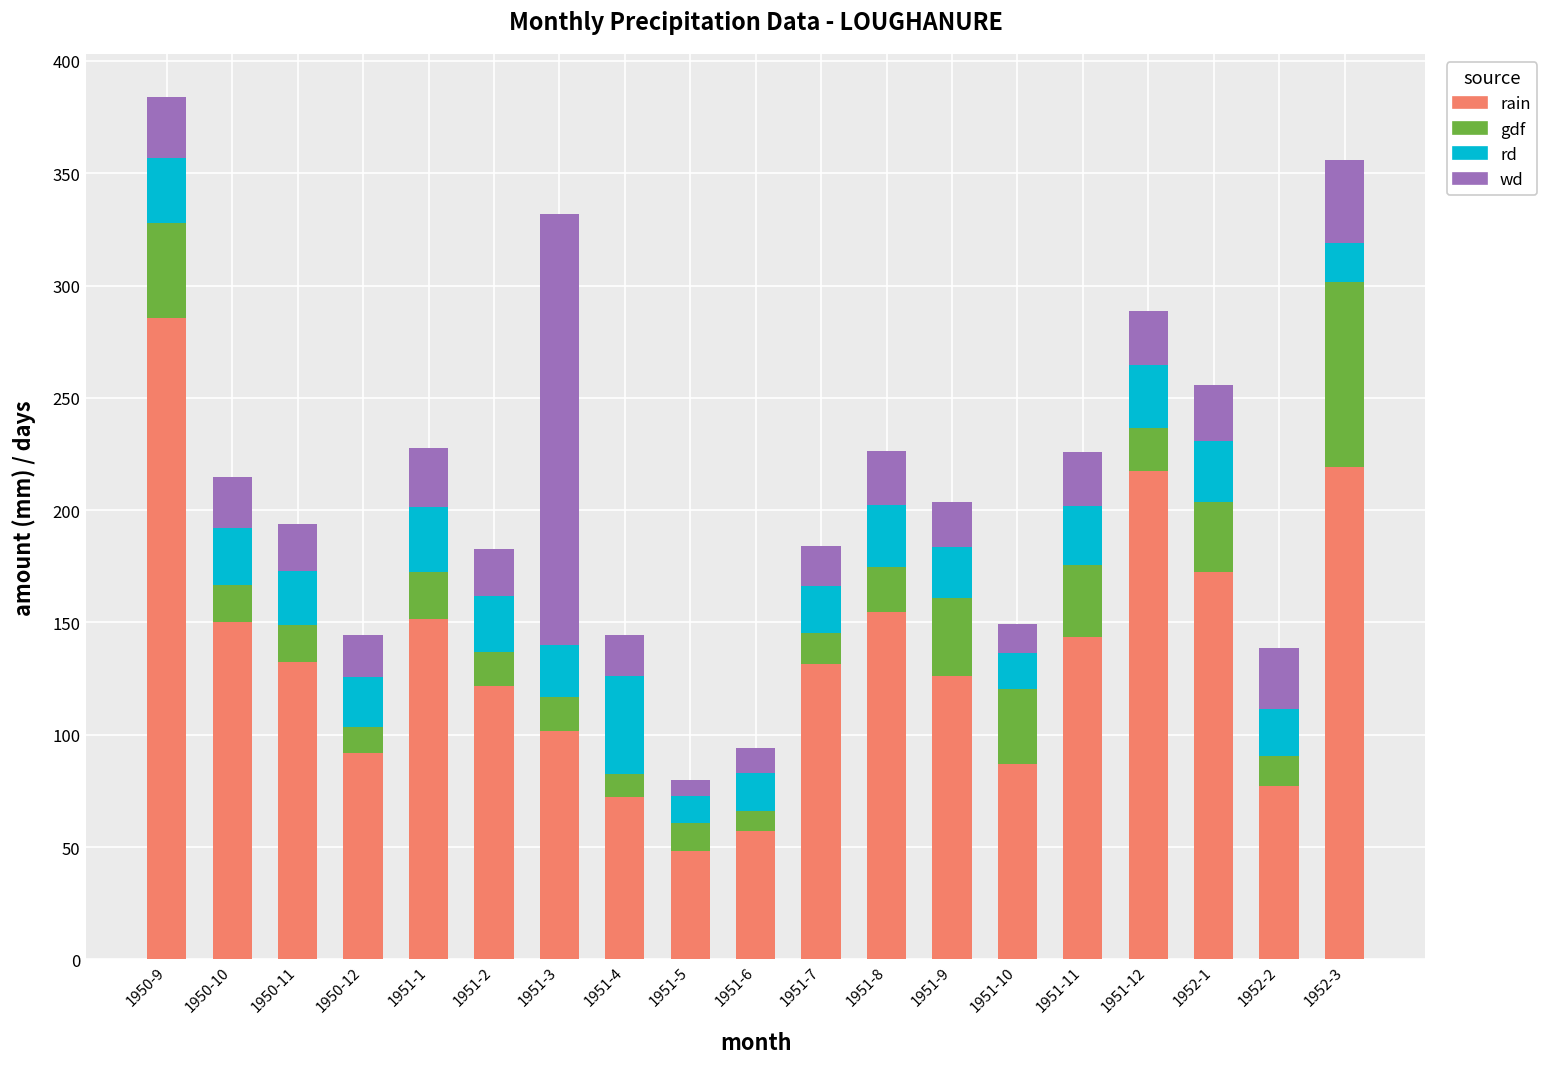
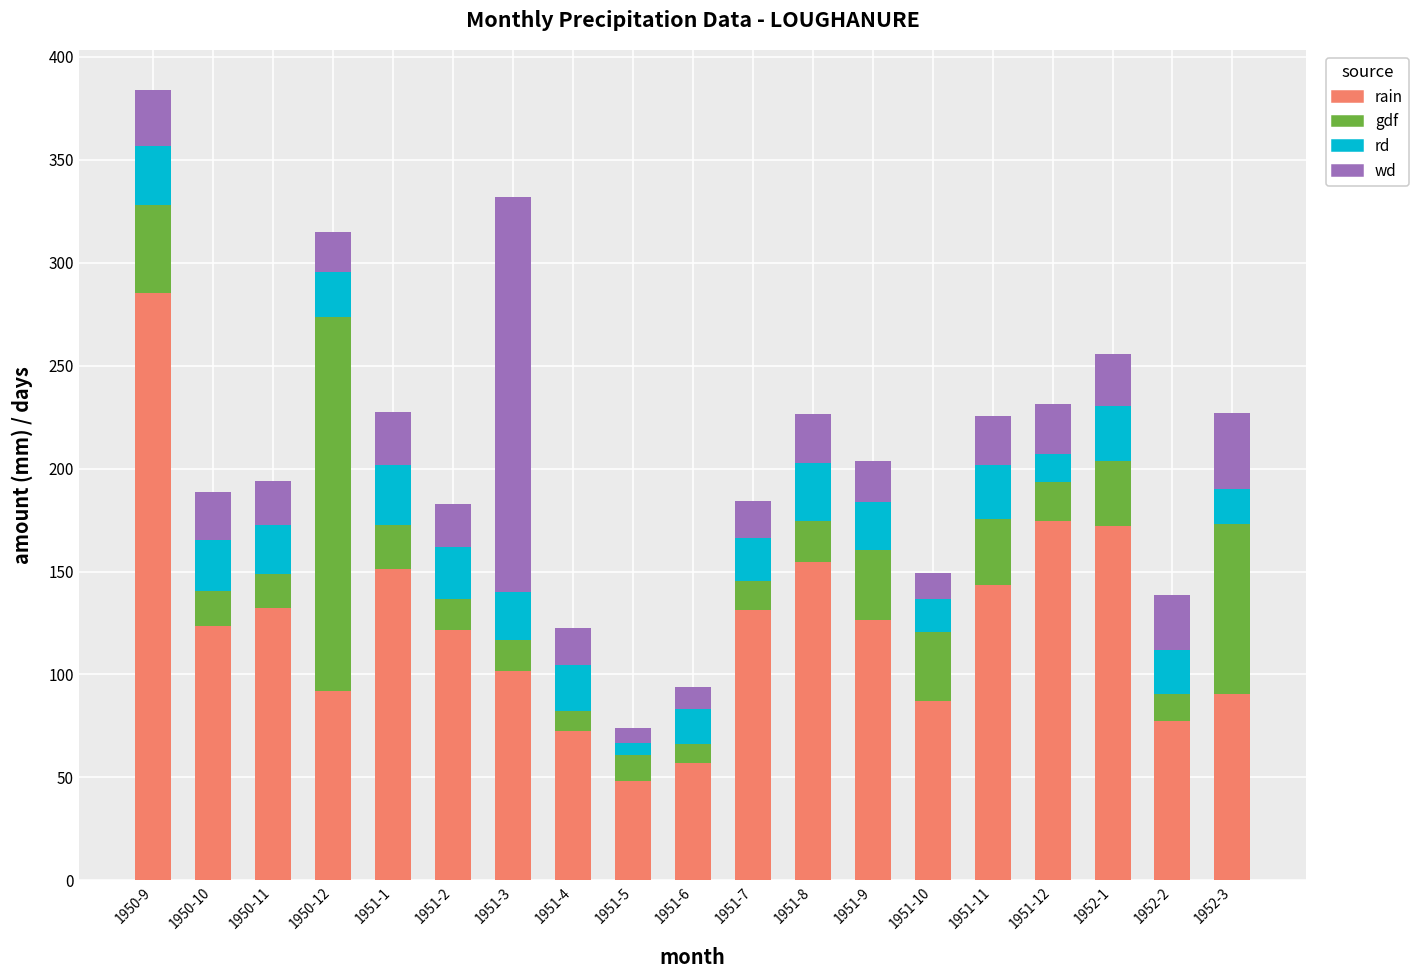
  {
    "rain": {
      "1950-9": 286,
-     "1950-10": 150,
+     "1950-10": 124,
      "1950-11": 132,
      "1950-12": 92,
      "1951-1": 151,
      "1951-2": 122,
      "1951-3": 102,
      "1951-4": 72,
      "1951-5": 48,
      "1951-6": 57,
      "1951-7": 131,
      "1951-8": 155,
      "1951-9": 126,
      "1951-10": 87,
      "1951-11": 144,
-     "1951-12": 218,
+     "1951-12": 174,
      "1952-1": 172,
      "1952-2": 77,
-     "1952-3": 219
+     "1952-3": 91
    },
    "gdf": {
      "1950-9": 42,
      "1950-10": 17,
      "1950-11": 16,
-     "1950-12": 12,
+     "1950-12": 182,
      "1951-1": 21,
      "1951-2": 15,
      "1951-3": 15,
      "1951-4": 10,
      "1951-5": 13,
      "1951-6": 9,
      "1951-7": 14,
      "1951-8": 20,
      "1951-9": 34,
      "1951-10": 33,
      "1951-11": 32,
      "1951-12": 19,
      "1952-1": 31,
      "1952-2": 13,
      "1952-3": 82
    },
    "rd": {
      "1950-9": 29,
      "1950-10": 25,
      "1950-11": 24,
      "1950-12": 22,
      "1951-1": 29,
      "1951-2": 25,
      "1951-3": 23,
-     "1951-4": 44,
-     "1951-5": 12,
+     "1951-4": 22,
+     "1951-5": 6,
      "1951-6": 17,
      "1951-7": 21,
      "1951-8": 28,
      "1951-9": 23,
      "1951-10": 16,
      "1951-11": 26,
-     "1951-12": 28,
+     "1951-12": 14,
      "1952-1": 27,
      "1952-2": 21,
      "1952-3": 17
    },
    "wd": {
      "1950-9": 27,
      "1950-10": 23,
      "1950-11": 21,
      "1950-12": 19,
      "1951-1": 26,
      "1951-2": 21,
      "1951-3": 192,
      "1951-4": 18,
      "1951-5": 7,
      "1951-6": 11,
      "1951-7": 18,
      "1951-8": 24,
      "1951-9": 20,
      "1951-10": 13,
      "1951-11": 24,
      "1951-12": 24,
      "1952-1": 25,
      "1952-2": 27,
      "1952-3": 37
    }
  }
